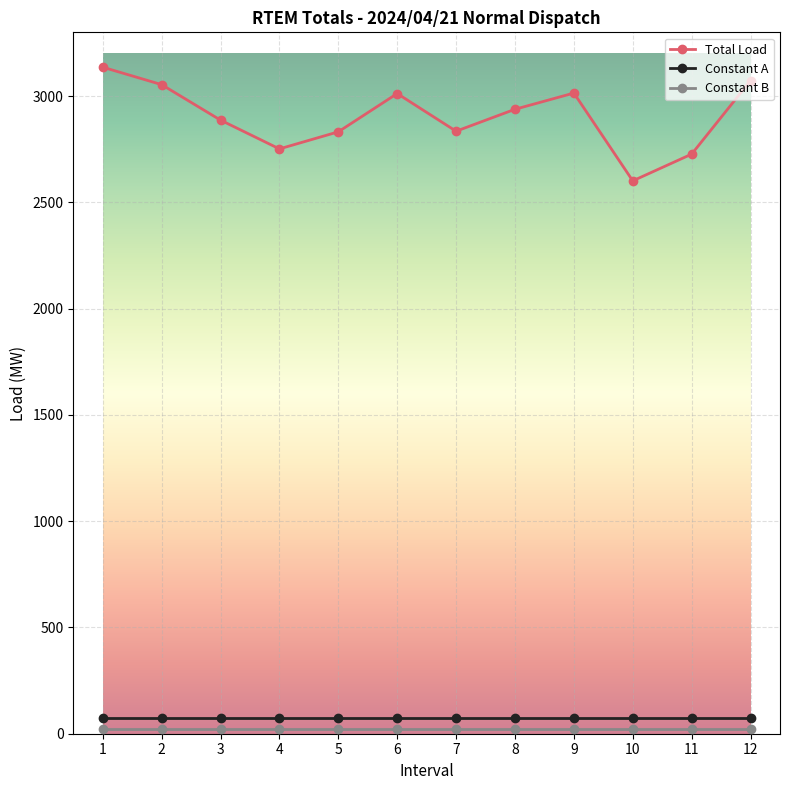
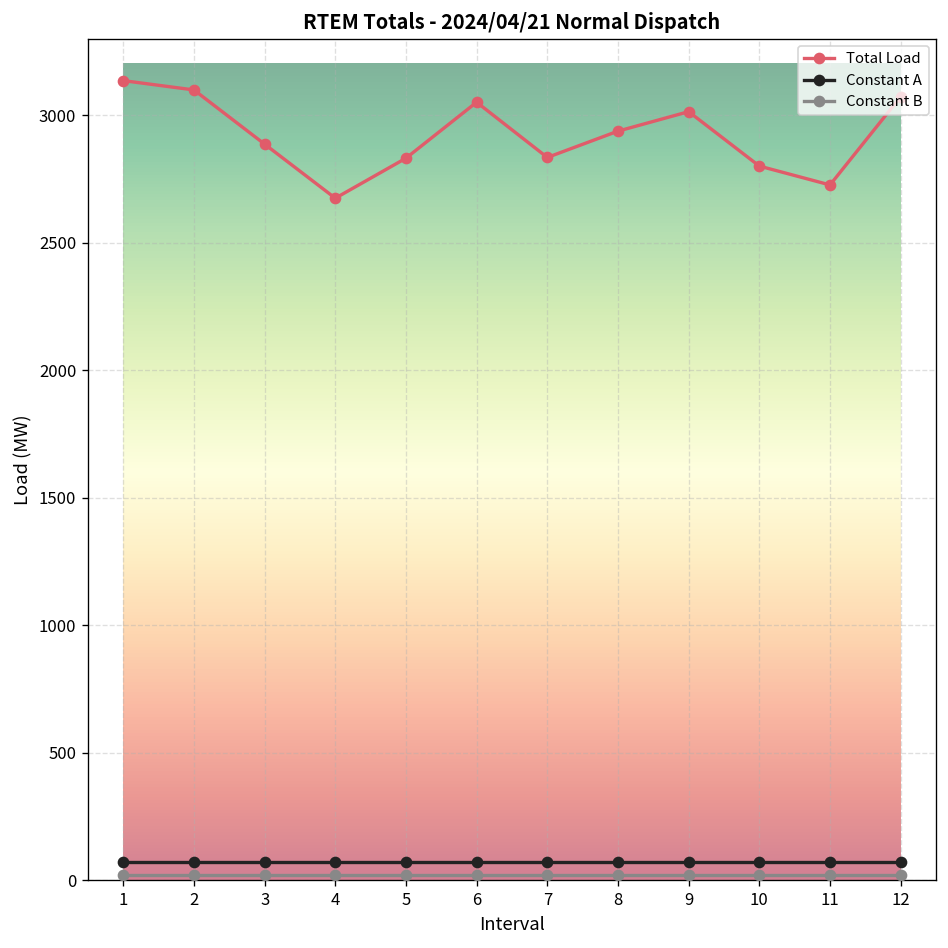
  {
    "Total Load": {
      "1": 3140,
-     "2": 3050,
+     "2": 3100,
      "3": 2890,
-     "4": 2750,
+     "4": 2680,
      "5": 2830,
-     "6": 3010,
+     "6": 3050,
      "7": 2830,
      "8": 2940,
      "9": 3010,
-     "10": 2600,
+     "10": 2800,
      "11": 2730
    },
    "Constant A": {
      "1": 70,
      "2": 70,
      "3": 70,
      "4": 70,
      "5": 70,
      "6": 70,
      "7": 70,
      "8": 70,
      "9": 70,
      "10": 70,
      "11": 70,
      "12": 70
    },
    "Constant B": {
      "1": 20,
      "2": 20,
      "3": 20,
      "4": 20,
      "5": 20,
      "6": 20,
      "7": 20,
      "8": 20,
      "9": 20,
      "10": 20,
      "11": 20,
      "12": 20
    }
  }
